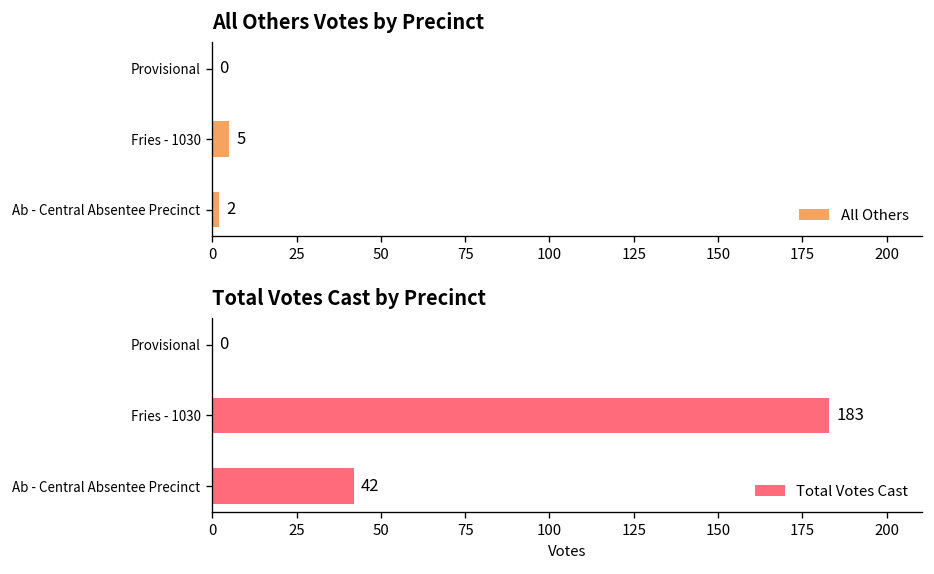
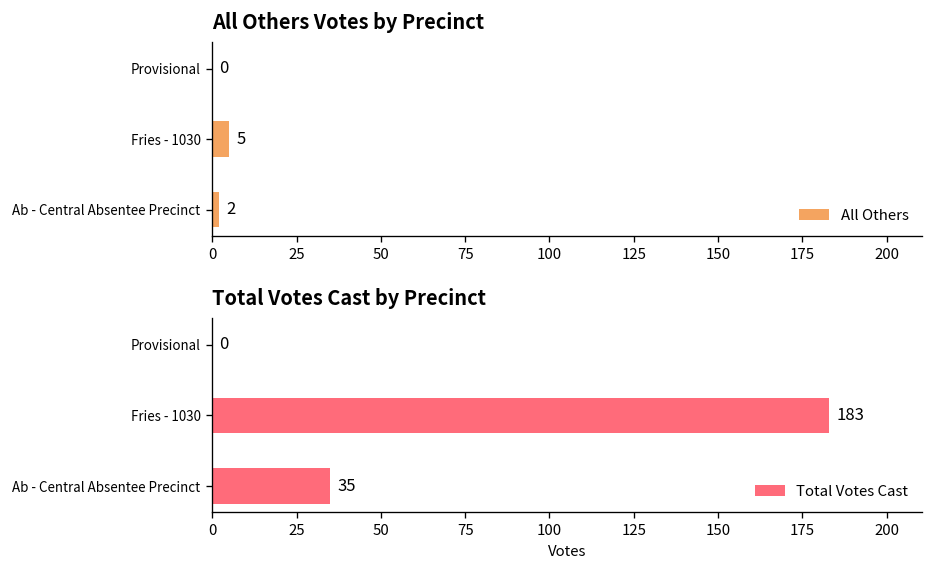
  {
    "All Others Votes by Precinct": {
      "Provisional": 0,
      "Fries - 1030": 5,
      "Ab - Central Absentee Precinct": 2
    },
    "Total Votes Cast by Precinct": {
      "Provisional": 0,
      "Fries - 1030": 183,
-     "Ab - Central Absentee Precinct": 42
+     "Ab - Central Absentee Precinct": 35
    }
  }
